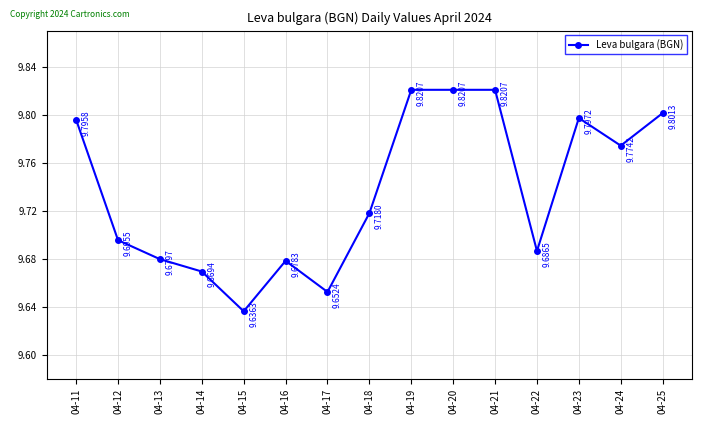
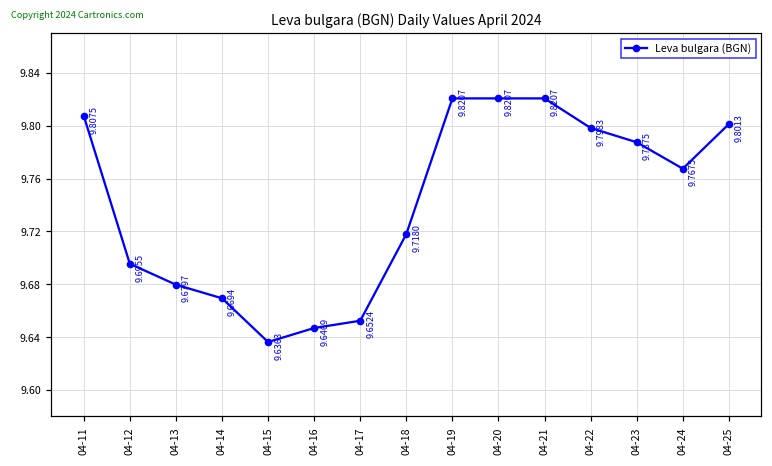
  {
-   "04-11": 9.7958,
+   "04-11": 9.8075,
    "04-12": 9.6955,
    "04-13": 9.6797,
    "04-14": 9.6694,
    "04-15": 9.6363,
-   "04-16": 9.6783,
+   "04-16": 9.6469,
    "04-17": 9.6524,
    "04-18": 9.7180,
    "04-19": 9.8207,
    "04-20": 9.8207,
    "04-21": 9.8207,
-   "04-22": 9.6865,
-   "04-23": 9.7972,
-   "04-24": 9.7742,
+   "04-22": 9.7983,
+   "04-23": 9.7875,
+   "04-24": 9.7675,
    "04-25": 9.8013
  }
